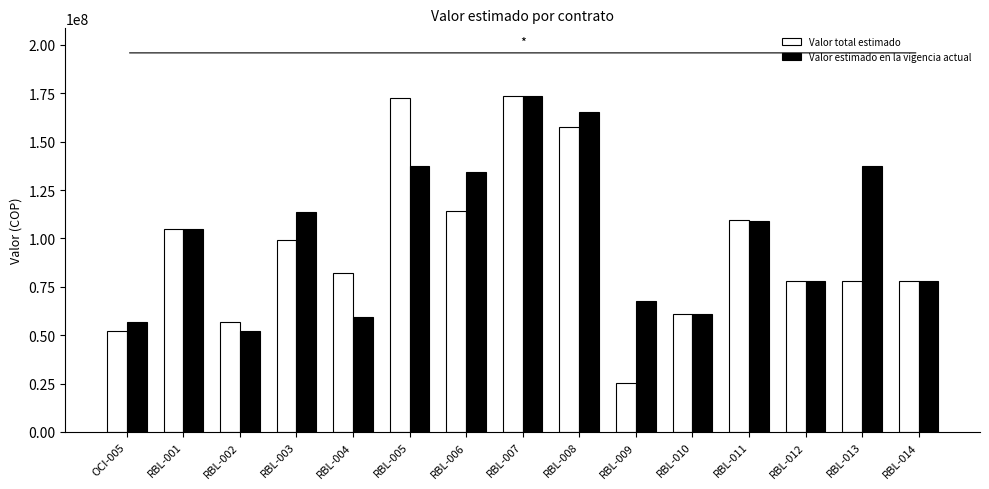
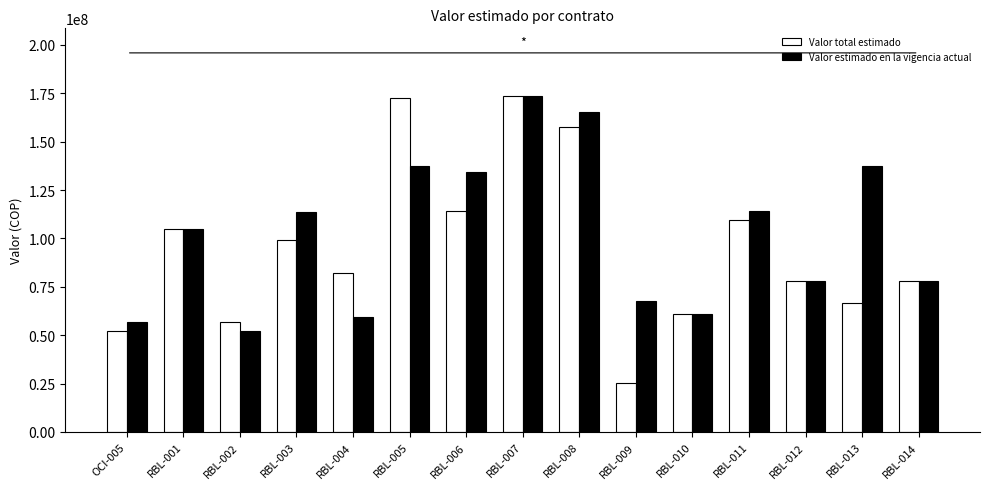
  {
    "Valor total estimado": {
      "OCI-005": 52000000,
      "RBL-001": 105000000,
      "RBL-002": 57000000,
      "RBL-003": 99000000,
      "RBL-004": 82000000,
      "RBL-005": 172000000,
      "RBL-006": 114000000,
      "RBL-007": 174000000,
      "RBL-008": 158000000,
      "RBL-009": 25000000,
      "RBL-010": 61000000,
      "RBL-011": 110000000,
      "RBL-012": 78000000,
-     "RBL-013": 78000000,
+     "RBL-013": 67000000,
      "RBL-014": 78000000
    },
    "Valor estimado en la vigencia actual": {
      "OCI-005": 57000000,
      "RBL-001": 105000000,
      "RBL-002": 52000000,
      "RBL-003": 114000000,
      "RBL-004": 59000000,
      "RBL-005": 138000000,
      "RBL-006": 134000000,
      "RBL-007": 174000000,
      "RBL-008": 165000000,
      "RBL-009": 68000000,
      "RBL-010": 61000000,
-     "RBL-011": 109000000,
+     "RBL-011": 114000000,
      "RBL-012": 78000000,
      "RBL-013": 138000000,
      "RBL-014": 78000000
    }
  }
